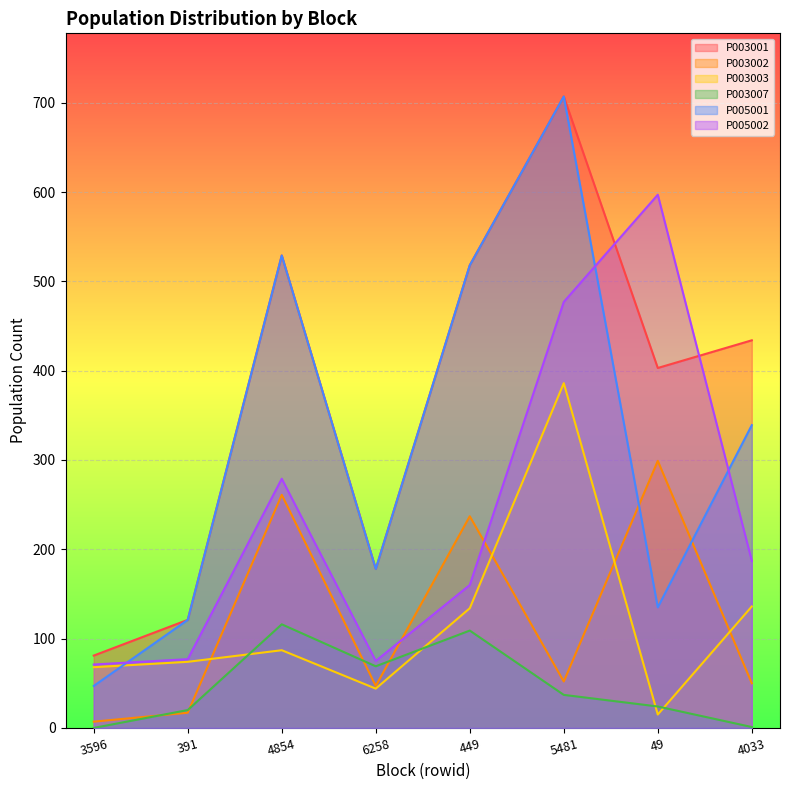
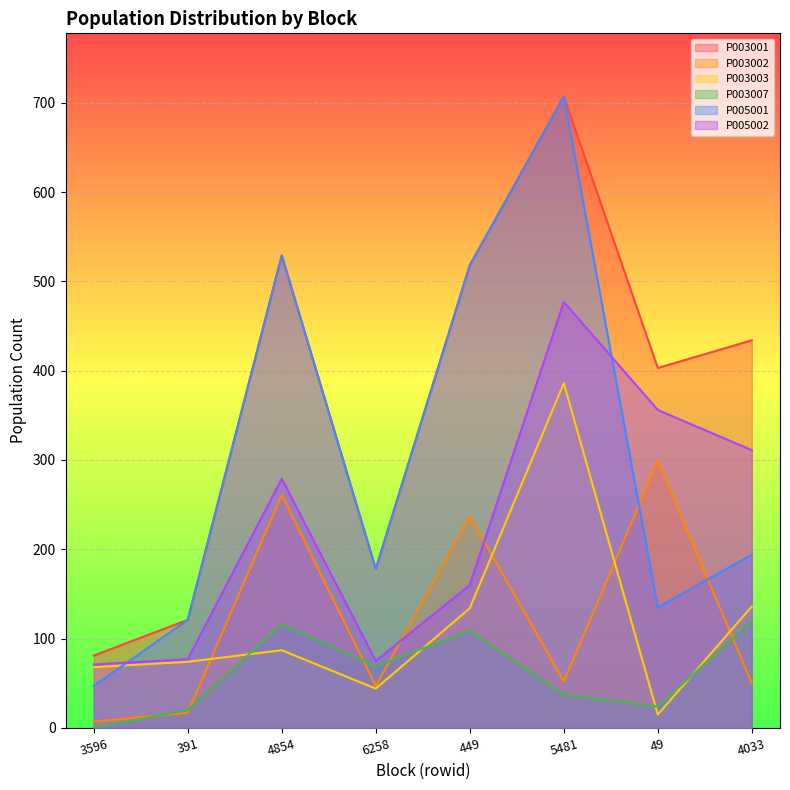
  {
    "P003007": {
      "3596": 0,
      "391": 20,
      "4854": 120,
      "6258": 70,
      "449": 110,
      "5481": 40,
      "49": 20,
-     "4033": 0
+     "4033": 120
    },
    "P005001": {
      "3596": 50,
      "49": 140,
-     "4033": 340
+     "4033": 190
    },
    "P005002": {
      "3596": 70,
      "391": 80,
      "4854": 280,
      "6258": 80,
      "449": 160,
      "5481": 480,
-     "49": 600,
-     "4033": 190
+     "49": 360,
+     "4033": 310
    }
  }
